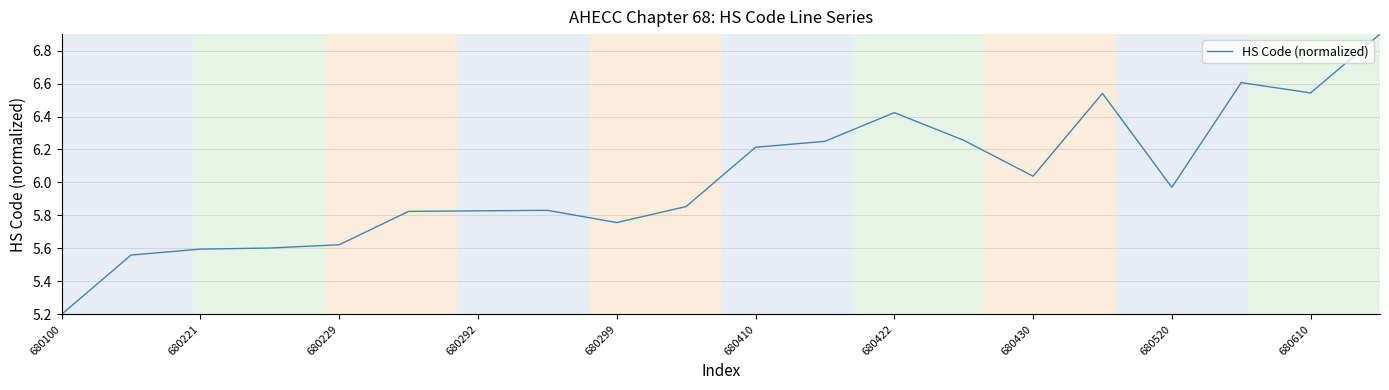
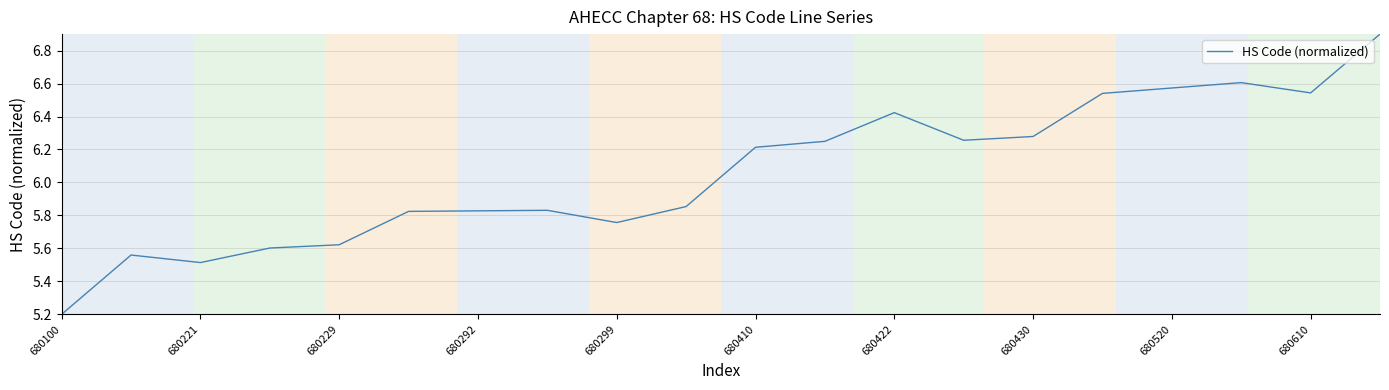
  {
    "680100": 5.20,
-   "680221": 5.60,
+   "680221": 5.51,
    "680229": 5.62,
    "680292": 5.83,
    "680299": 5.76,
    "680410": 6.21,
    "680422": 6.42,
-   "680430": 6.04,
-   "680520": 5.97,
+   "680430": 6.28,
+   "680520": 6.57,
    "680610": 6.54
  }
